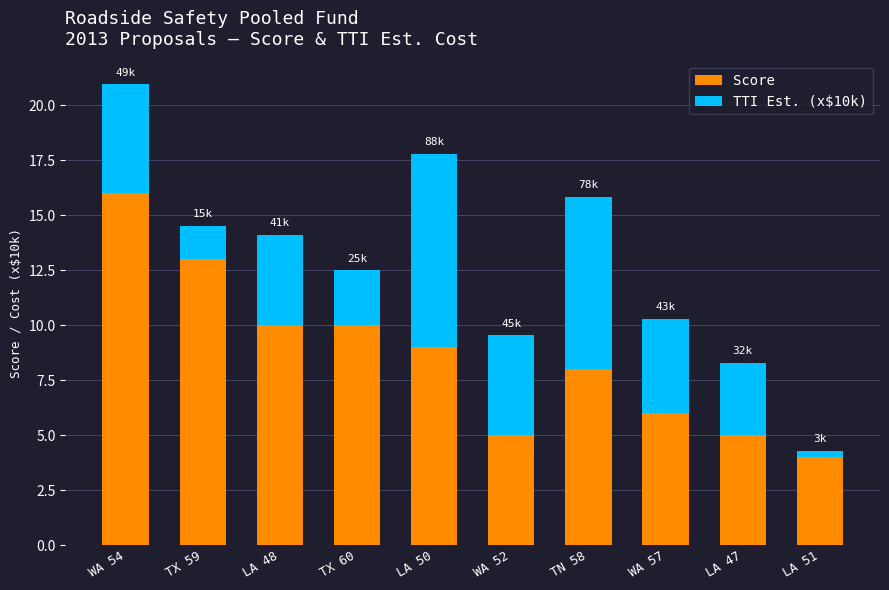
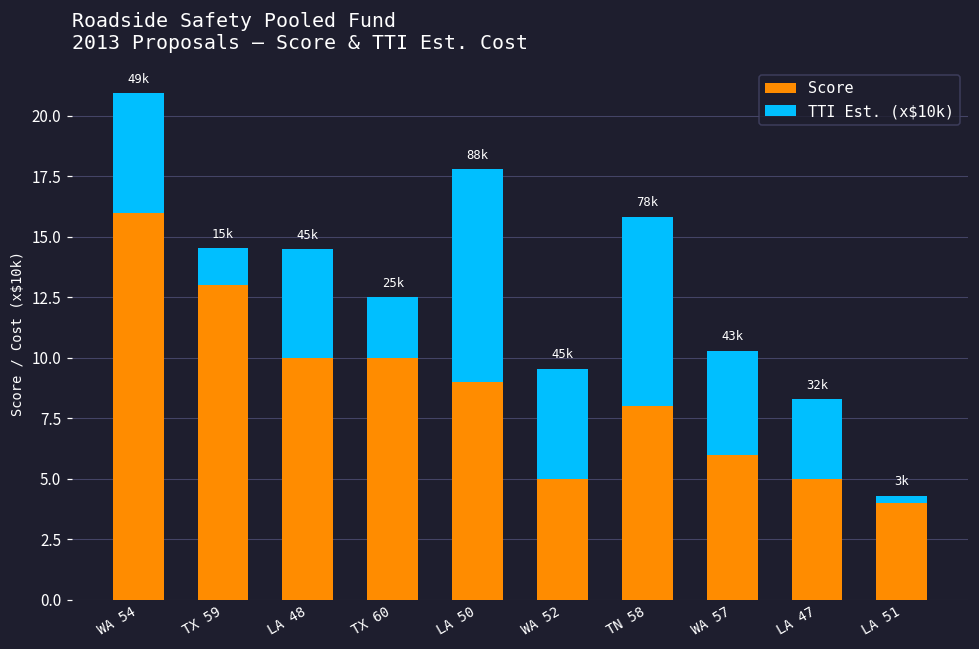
  {
    "Score": {
      "WA 54": "16.0",
      "TX 59": "13.0",
      "LA 48": "10.0",
      "TX 60": "10.0",
      "LA 50": "9.0",
      "WA 52": "5.0",
      "TN 58": "8.0",
      "WA 57": "6.0",
      "LA 47": "5.0",
      "LA 51": "4.0"
    },
    "TTI Est. (x$10k)": {
-     "LA 48": "41k"
+     "LA 48": "45k"
    }
  }
